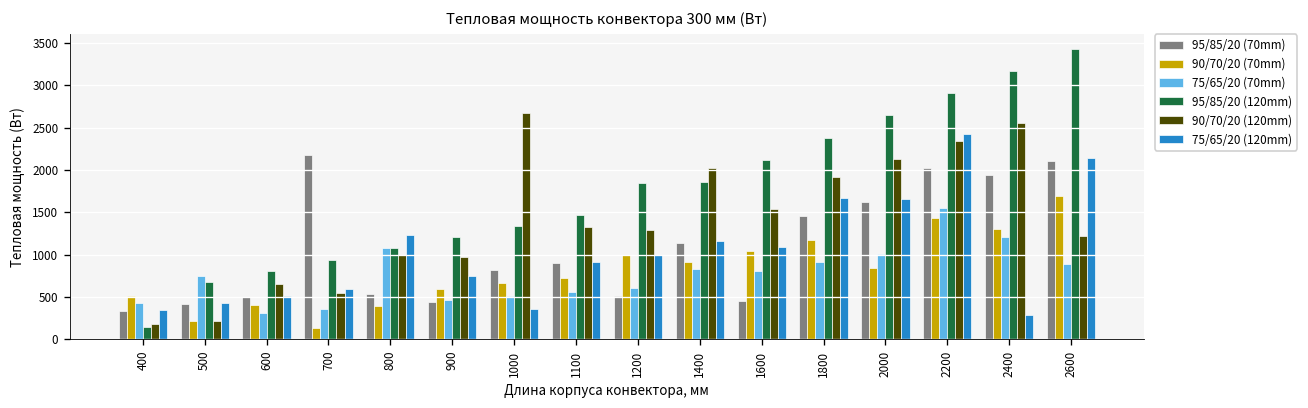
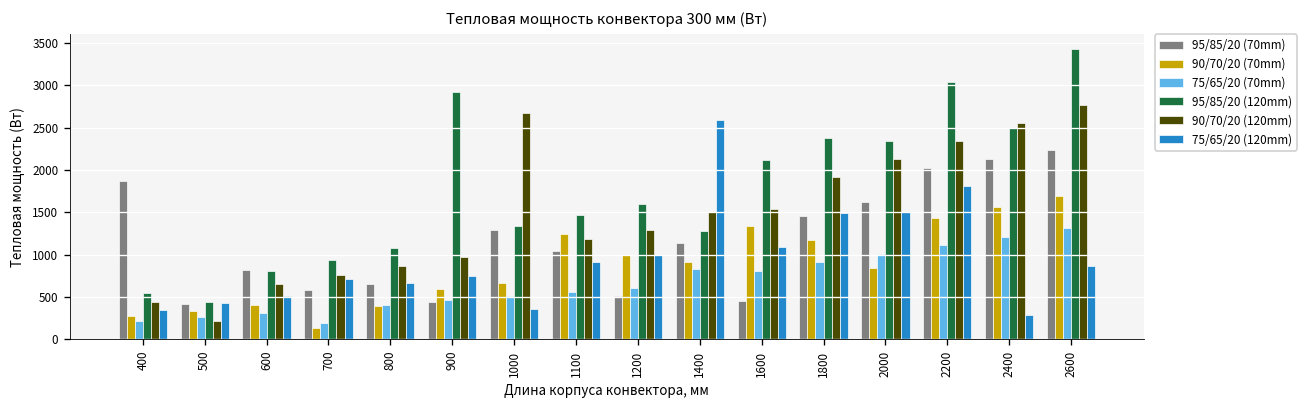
  {
    "95/85/20 (70mm)": {
-     "400": 300,
+     "400": 1900,
      "500": 400,
-     "600": 500,
-     "700": 2200,
-     "800": 500,
+     "600": 800,
+     "700": 600,
+     "800": 700,
      "900": 400,
-     "1000": 800,
-     "1100": 900,
+     "1000": 1300,
+     "1100": 1000,
      "1200": 500,
      "1400": 1100,
      "1600": 400,
      "1800": 1500,
      "2000": 1600,
      "2200": 2000,
-     "2400": 1900,
-     "2600": 2100
+     "2400": 2100,
+     "2600": 2200
    },
    "90/70/20 (70mm)": {
-     "400": 500,
-     "500": 200,
+     "400": 300,
+     "500": 300,
      "600": 400,
      "700": 100,
      "800": 400,
      "900": 600,
      "1000": 700,
-     "1100": 700,
+     "1100": 1200,
      "1200": 1000,
      "1400": 900,
-     "1600": 1000,
+     "1600": 1300,
      "1800": 1200,
      "2000": 800,
      "2200": 1400,
-     "2400": 1300,
+     "2400": 1600,
      "2600": 1700
    },
    "75/65/20 (70mm)": {
-     "400": 400,
-     "500": 700,
+     "400": 200,
+     "500": 300,
      "600": 300,
-     "700": 400,
-     "800": 1100,
+     "700": 200,
+     "800": 400,
      "900": 500,
      "1000": 500,
      "1100": 600,
      "1200": 600,
      "1400": 800,
      "1600": 800,
      "1800": 900,
      "2000": 1000,
-     "2200": 1600,
+     "2200": 1100,
      "2400": 1200,
-     "2600": 900
+     "2600": 1300
    },
    "95/85/20 (120mm)": {
-     "400": 100,
-     "500": 700,
+     "400": 500,
+     "500": 400,
      "600": 800,
      "700": 900,
      "800": 1100,
-     "900": 1200,
+     "900": 2900,
      "1000": 1300,
      "1100": 1500,
-     "1200": 1800,
-     "1400": 1900,
+     "1200": 1600,
+     "1400": 1300,
      "1600": 2100,
      "1800": 2400,
-     "2000": 2600,
-     "2200": 2900,
-     "2400": 3200,
+     "2000": 2300,
+     "2200": 3000,
+     "2400": 2500,
      "2600": 3400
    },
    "90/70/20 (120mm)": {
-     "400": 200,
+     "400": 400,
      "500": 200,
      "600": 700,
-     "700": 600,
-     "800": 1000,
+     "700": 800,
+     "800": 900,
      "900": 1000,
      "1000": 2700,
-     "1100": 1300,
+     "1100": 1200,
      "1200": 1300,
-     "1400": 2000,
+     "1400": 1500,
      "1600": 1500,
      "1800": 1900,
      "2000": 2100,
      "2200": 2300,
      "2400": 2600,
-     "2600": 1200
+     "2600": 2800
    },
    "75/65/20 (120mm)": {
      "400": 300,
      "500": 400,
      "600": 500,
-     "700": 600,
-     "800": 1200,
+     "700": 700,
+     "800": 700,
      "900": 800,
      "1000": 400,
      "1100": 900,
      "1200": 1000,
-     "1400": 1200,
+     "1400": 2600,
      "1600": 1100,
-     "1800": 1700,
-     "2000": 1700,
-     "2200": 2400,
+     "1800": 1500,
+     "2000": 1500,
+     "2200": 1800,
      "2400": 300,
-     "2600": 2100
+     "2600": 900
    }
  }
